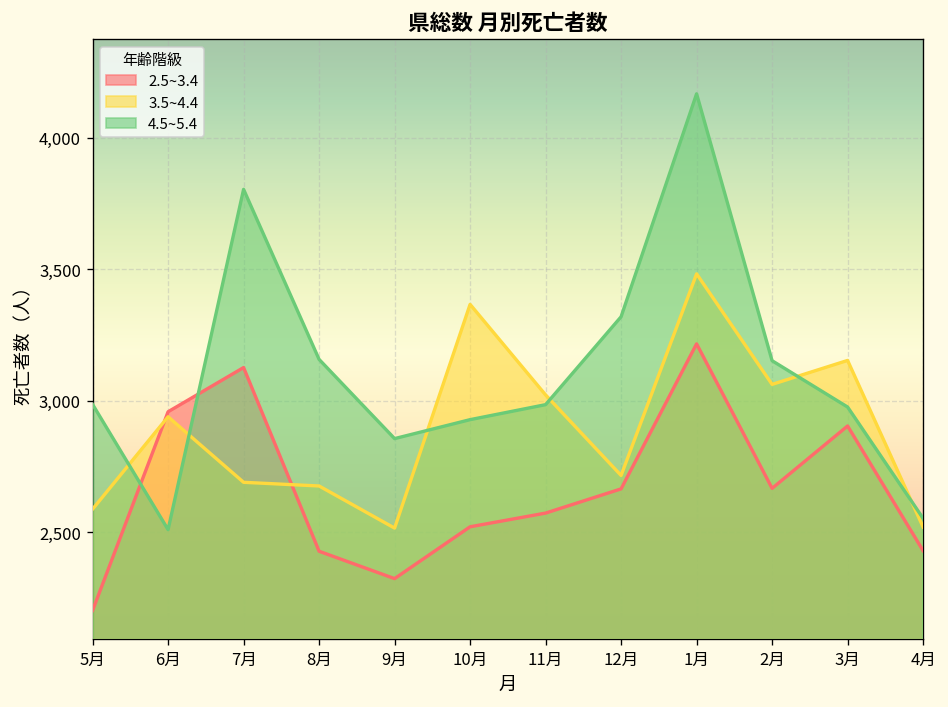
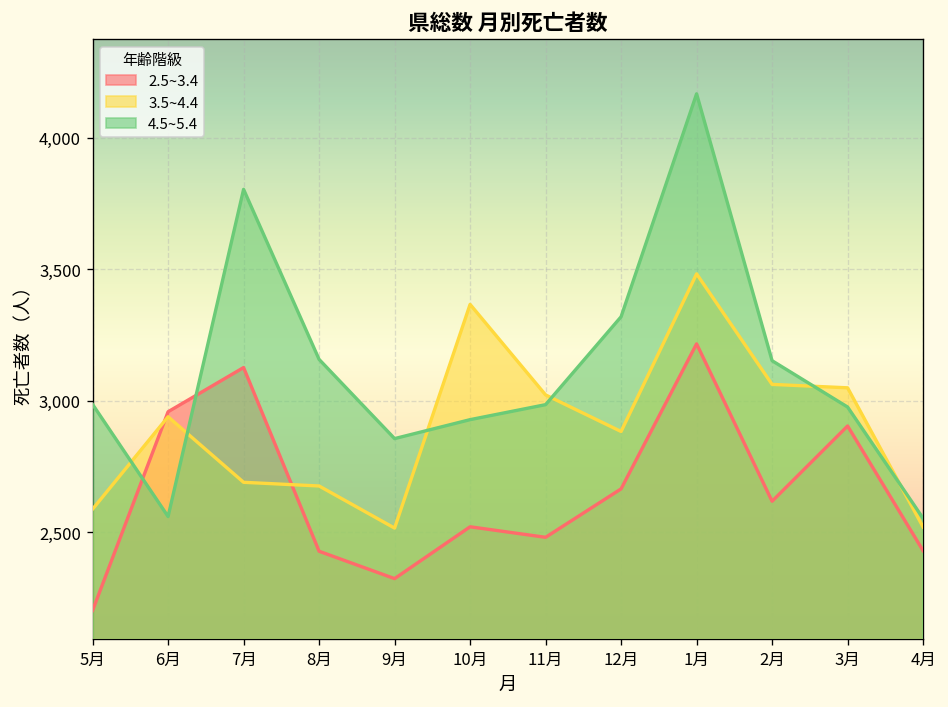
  {
    "2.5~3.4": {
      "5月": "2,200",
      "6月": "2,960",
      "7月": "3,130",
      "8月": "2,430",
      "9月": "2,320",
      "10月": "2,520",
-     "11月": "2,570",
+     "11月": "2,480",
      "12月": "2,670",
      "1月": "3,220",
-     "2月": "2,670",
+     "2月": "2,620",
      "3月": "2,900",
      "4月": "2,430"
    },
    "3.5~4.4": {
      "5月": "2,590",
      "6月": "2,940",
      "7月": "2,690",
      "8月": "2,680",
      "9月": "2,520",
      "10月": "3,370",
      "11月": "3,020",
-     "12月": "2,720",
+     "12月": "2,880",
      "1月": "3,480",
      "2月": "3,060",
-     "3月": "3,150",
+     "3月": "3,050",
      "4月": "2,520"
    },
    "4.5~5.4": {
      "5月": "2,990",
-     "6月": "2,510",
+     "6月": "2,560",
      "7月": "3,800",
      "8月": "3,160",
      "9月": "2,860",
      "10月": "2,930",
      "11月": "2,990",
      "12月": "3,320",
      "1月": "4,170",
      "2月": "3,150",
      "3月": "2,980",
      "4月": "2,550"
    }
  }
